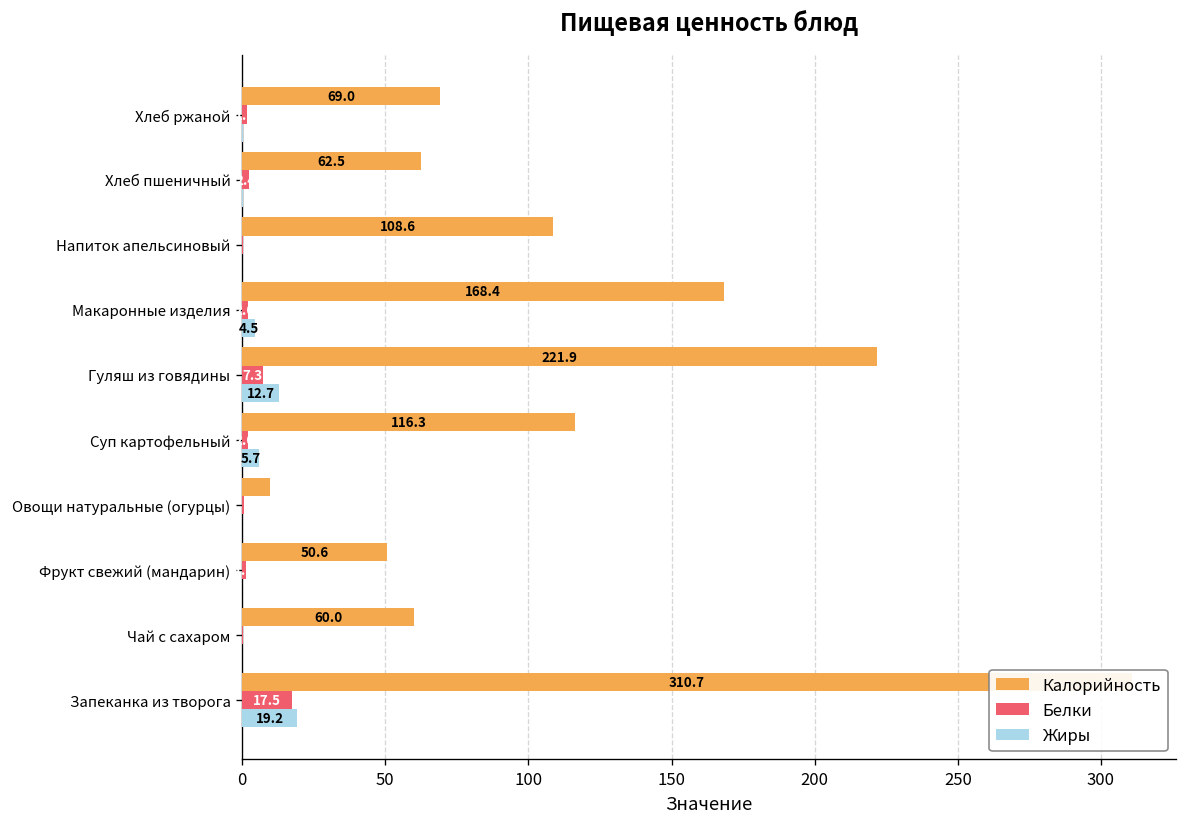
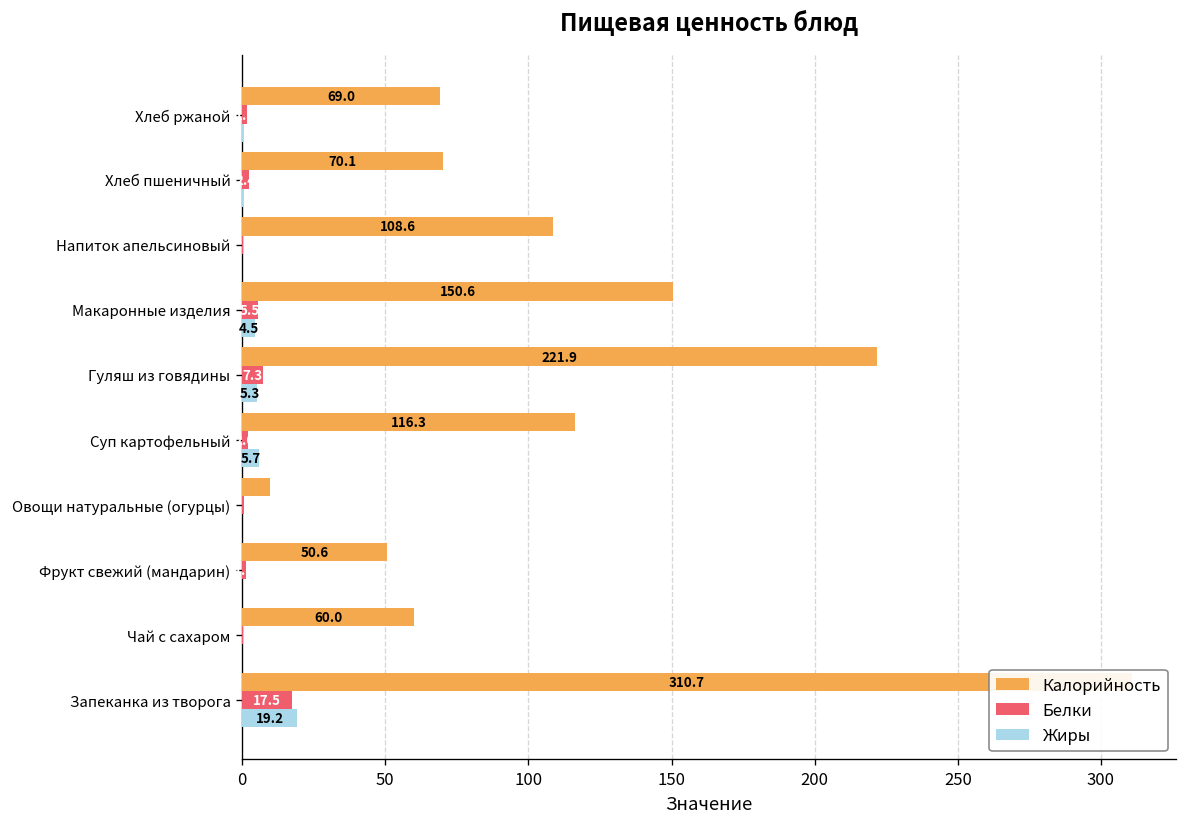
  {
    "Калорийность": {
      "Хлеб ржаной": 69.0,
-     "Хлеб пшеничный": 62.5,
+     "Хлеб пшеничный": 70.1,
      "Напиток апельсиновый": 108.6,
-     "Макаронные изделия": 168.4,
+     "Макаронные изделия": 150.6,
      "Гуляш из говядины": 221.9,
      "Суп картофельный": 116.3,
      "Фрукт свежий (мандарин)": 50.6,
      "Чай с сахаром": 60.0
    },
    "Белки": {
      "Хлеб ржаной": 2,
      "Хлеб пшеничный": 2,
-     "Макаронные изделия": 2,
+     "Макаронные изделия": 6,
      "Суп картофельный": 2,
      "Фрукт свежий (мандарин)": 1
    },
    "Жиры": {
      "Макаронные изделия": 4.5,
-     "Гуляш из говядины": 12.7,
+     "Гуляш из говядины": 5.3,
      "Суп картофельный": 5.7,
      "Запеканка из творога": 19.2
    }
  }
